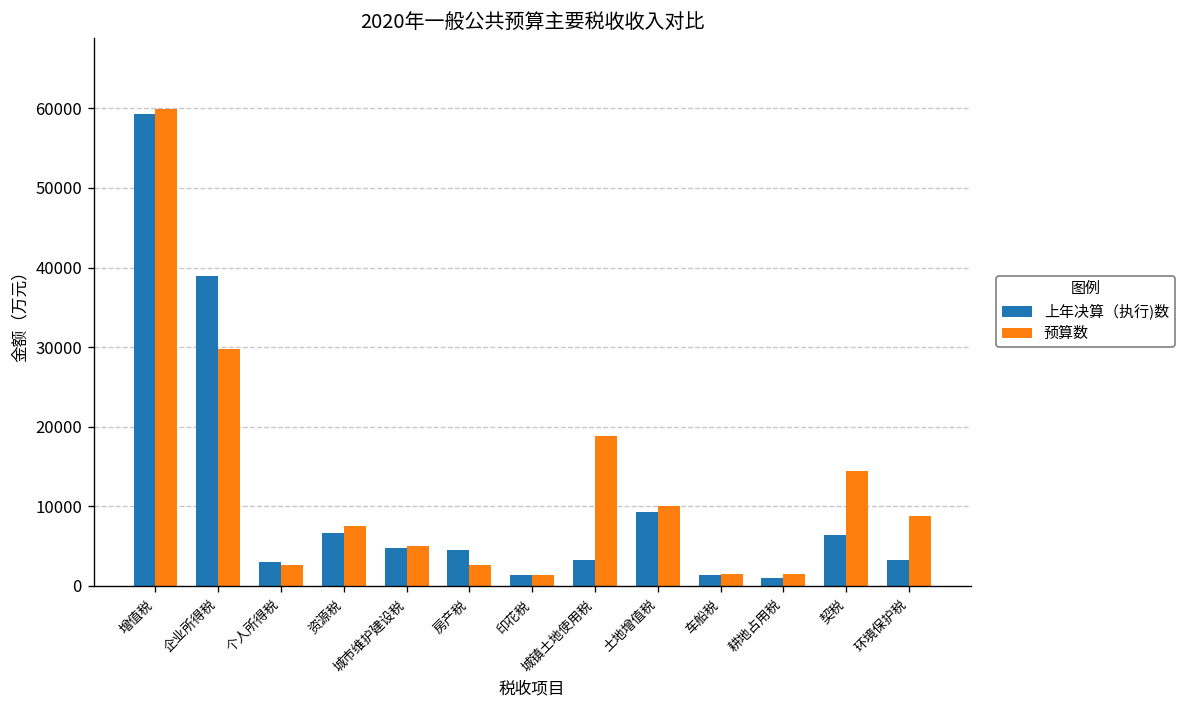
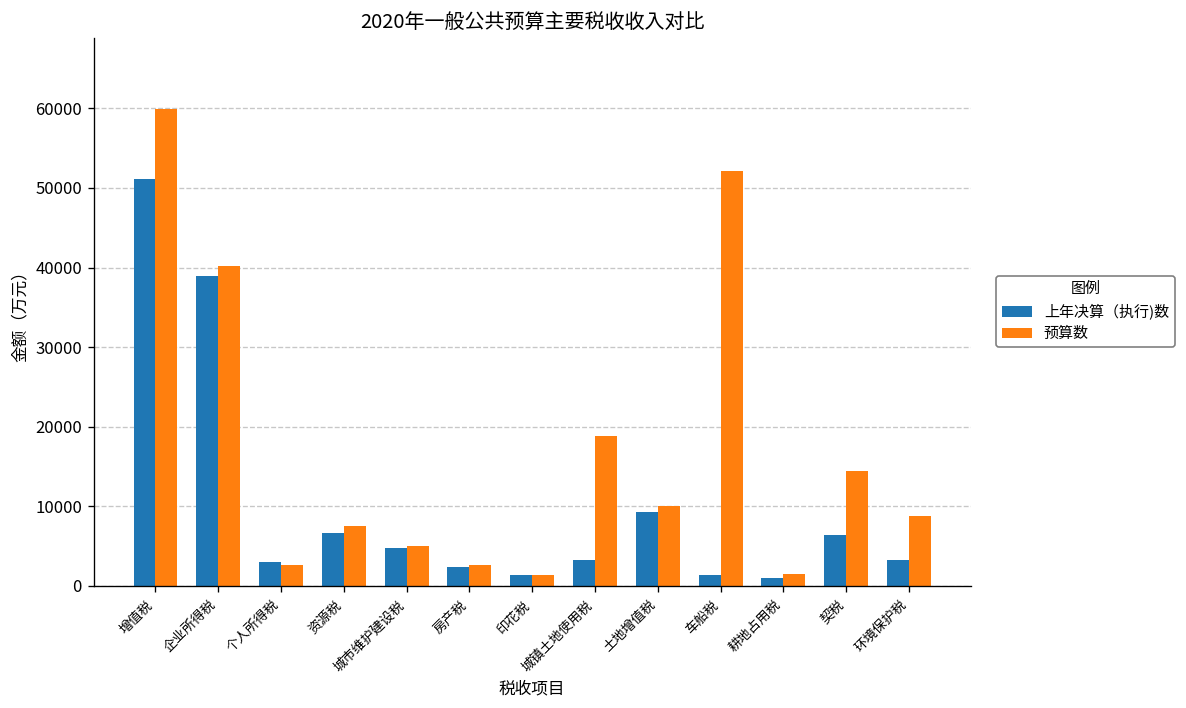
  {
    "上年决算（执行)数": {
-     "增值税": 59000,
+     "增值税": 51000,
      "企业所得税": 39000,
      "个人所得税": 3000,
      "资源税": 7000,
      "城市维护建设税": 5000,
-     "房产税": 5000,
+     "房产税": 2000,
      "印花税": 1000,
      "城镇土地使用税": 3000,
      "土地增值税": 9000,
      "车船税": 1000,
      "耕地占用税": 1000,
      "契税": 6000,
      "环境保护税": 3000
    },
    "预算数": {
      "增值税": 60000,
-     "企业所得税": 30000,
+     "企业所得税": 40000,
      "个人所得税": 3000,
      "资源税": 8000,
      "城市维护建设税": 5000,
      "房产税": 3000,
      "印花税": 1000,
      "城镇土地使用税": 19000,
      "土地增值税": 10000,
-     "车船税": 2000,
+     "车船税": 52000,
      "耕地占用税": 2000,
      "契税": 14000,
      "环境保护税": 9000
    }
  }
